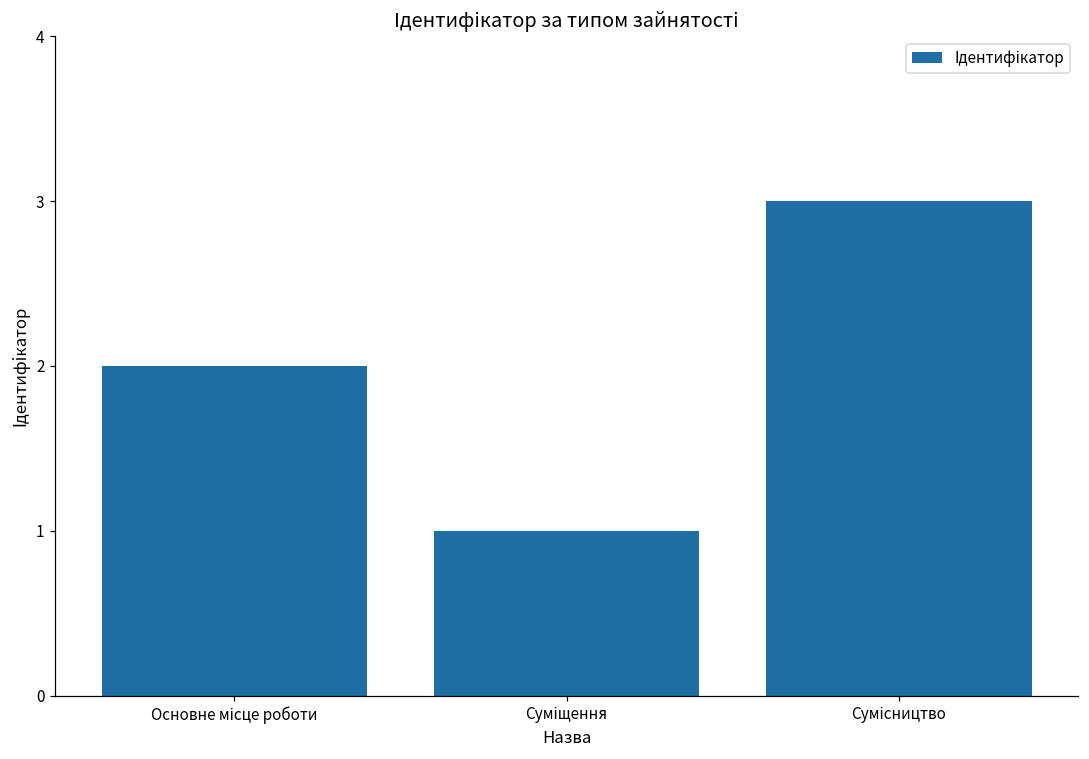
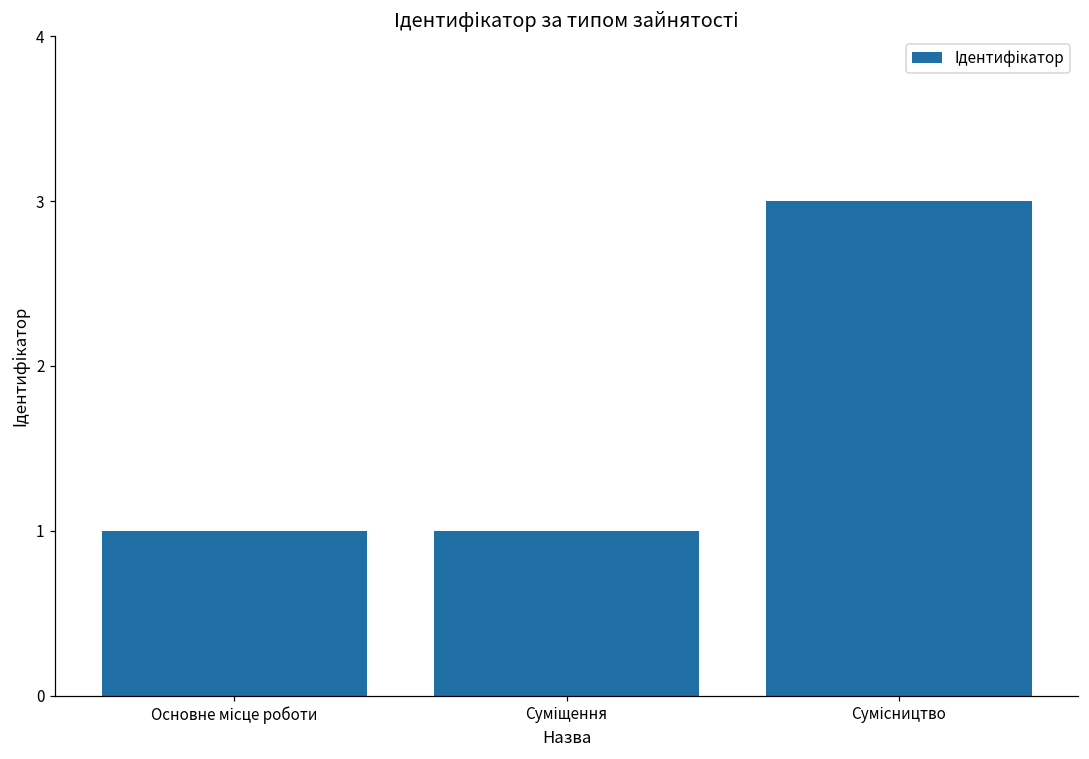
  {
-   "Основне місце роботи": 2,
+   "Основне місце роботи": 1,
    "Суміщення": 1,
    "Сумісництво": 3
  }
